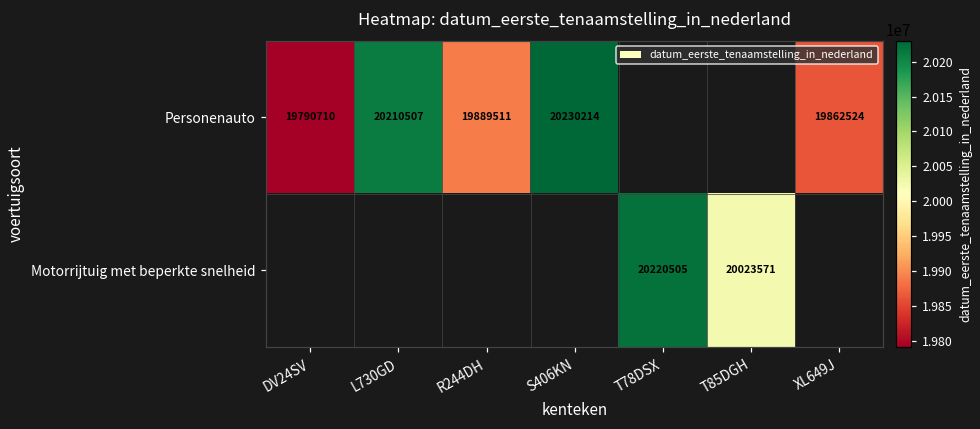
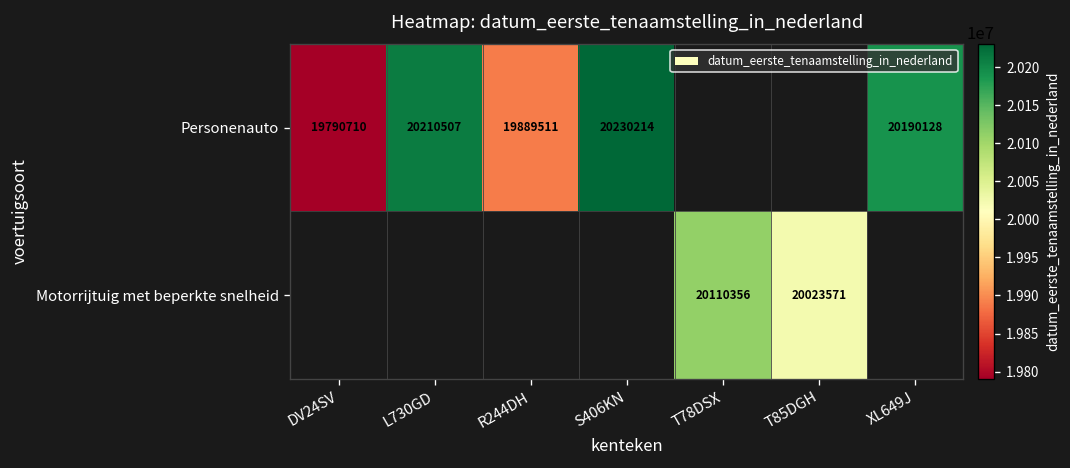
  {
    "Personenauto": {
      "DV24SV": 19790710,
      "L730GD": 20210507,
      "R244DH": 19889511,
      "S406KN": 20230214,
-     "XL649J": 19862524
+     "XL649J": 20190128
    },
    "Motorrijtuig met beperkte snelheid": {
-     "T78DSX": 20220505,
+     "T78DSX": 20110356,
      "T85DGH": 20023571
    }
  }
